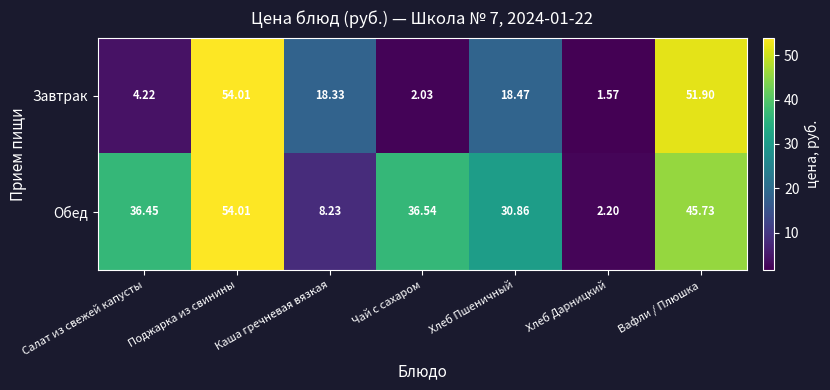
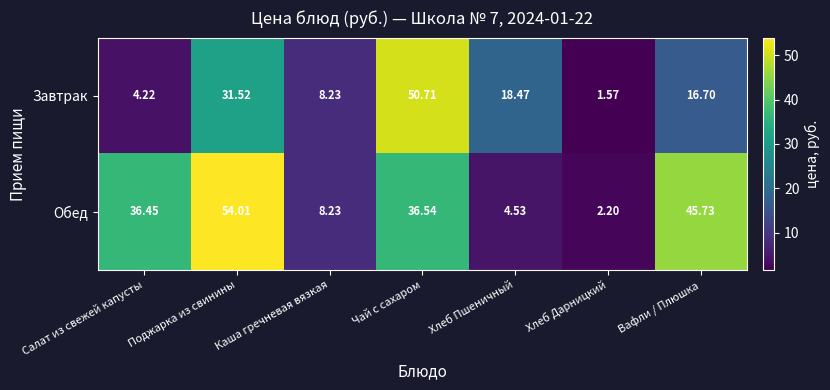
  {
    "Завтрак": {
      "Салат из свежей капусты": 4.22,
-     "Поджарка из свинины": 54.01,
-     "Каша гречневая вязкая": 18.33,
-     "Чай с сахаром": 2.03,
+     "Поджарка из свинины": 31.52,
+     "Каша гречневая вязкая": 8.23,
+     "Чай с сахаром": 50.71,
      "Хлеб Пшеничный": 18.47,
      "Хлеб Дарницкий": 1.57,
-     "Вафли / Плюшка": 51.90
+     "Вафли / Плюшка": 16.70
    },
    "Обед": {
      "Салат из свежей капусты": 36.45,
      "Поджарка из свинины": 54.01,
      "Каша гречневая вязкая": 8.23,
      "Чай с сахаром": 36.54,
-     "Хлеб Пшеничный": 30.86,
+     "Хлеб Пшеничный": 4.53,
      "Хлеб Дарницкий": 2.20,
      "Вафли / Плюшка": 45.73
    }
  }
